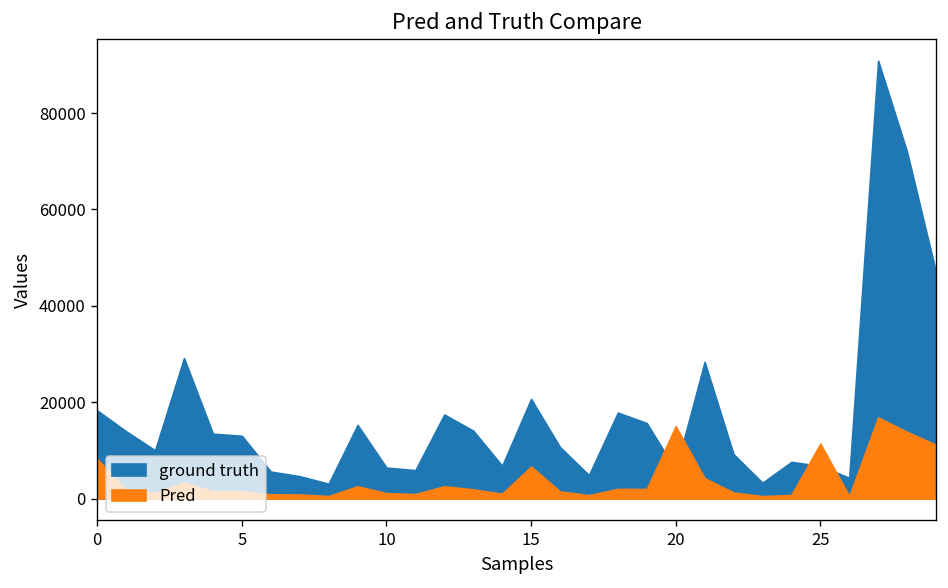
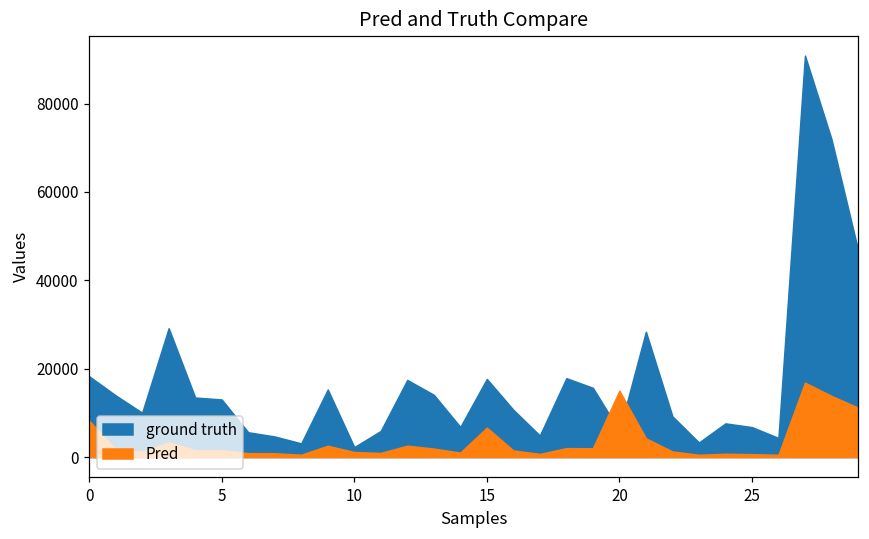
  {
    "ground truth": {
      "0": 18000,
      "5": 13000,
-     "10": 6000,
-     "15": 21000
+     "10": 2000,
+     "15": 18000
    },
    "Pred": {
      "0": 8000,
      "10": 1000,
      "15": 7000,
      "20": 15000,
-     "25": 11000
+     "25": 1000
    }
  }
